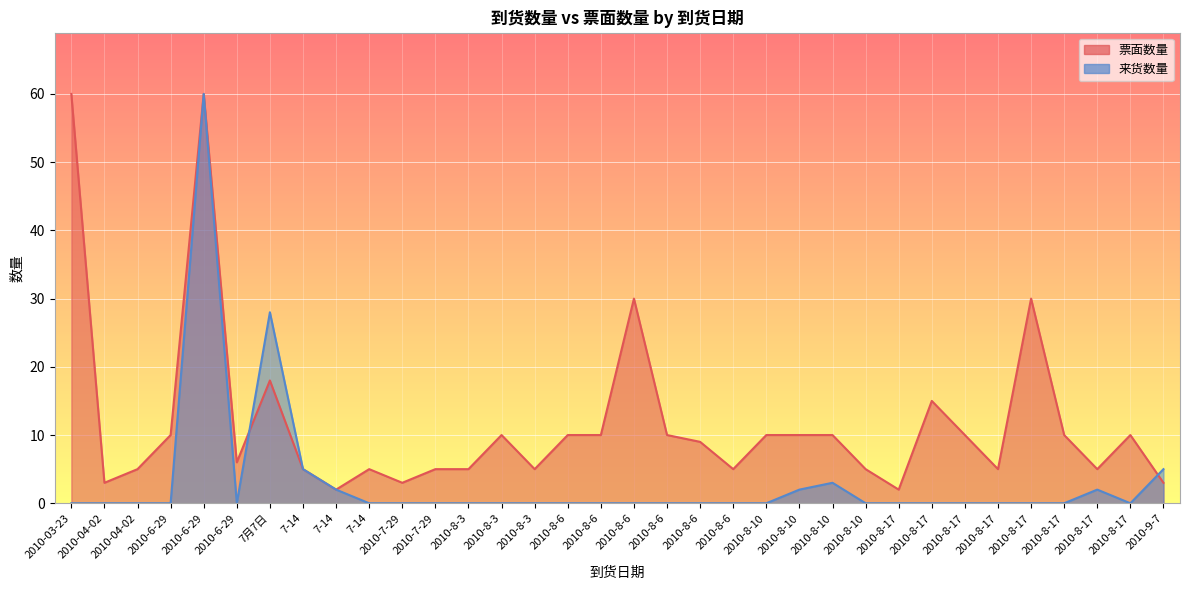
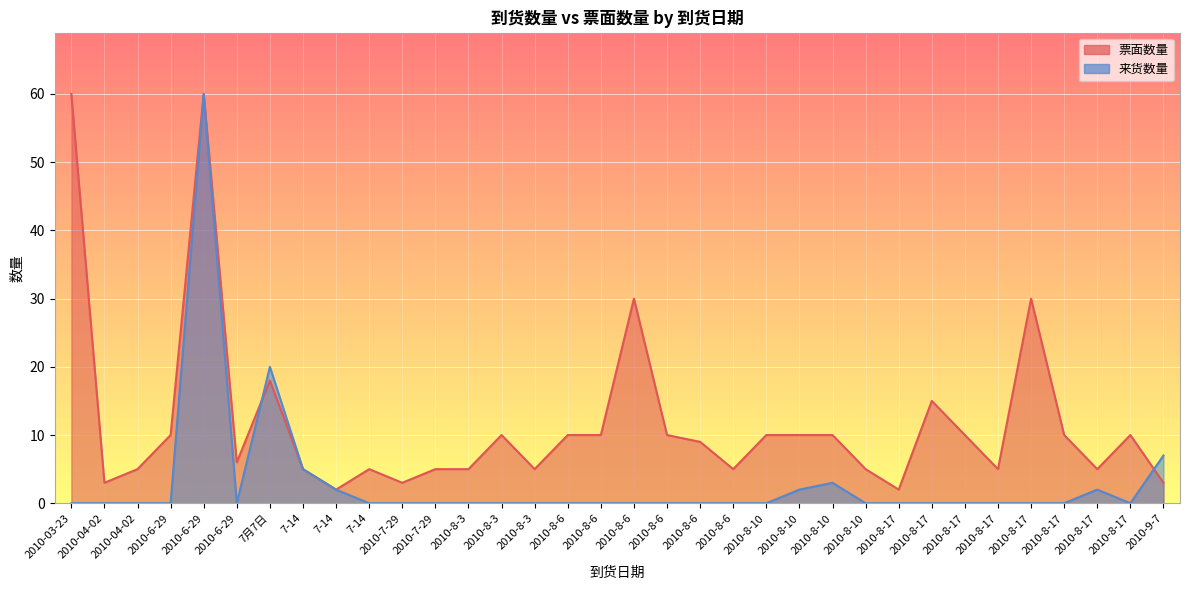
  {
    "票面数量": {
      "2010-03-23": 60,
      "7月7日": 18,
      "2010-9-7": 3
    },
    "来货数量": {
      "2010-03-23": 0,
-     "7月7日": 28,
-     "2010-9-7": 5
+     "7月7日": 20,
+     "2010-9-7": 7
    }
  }
